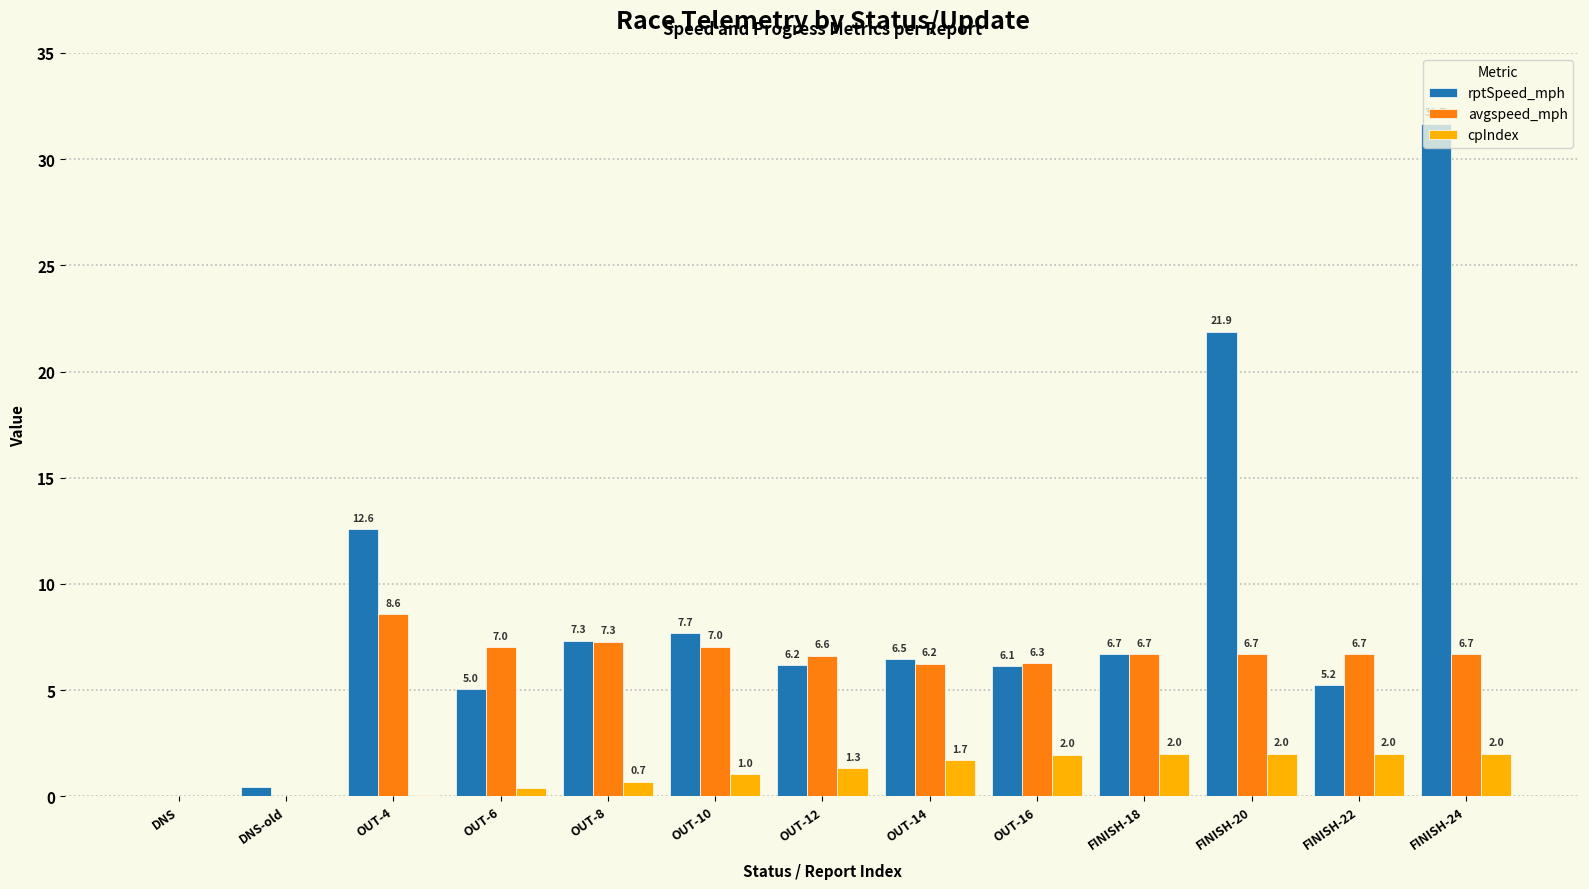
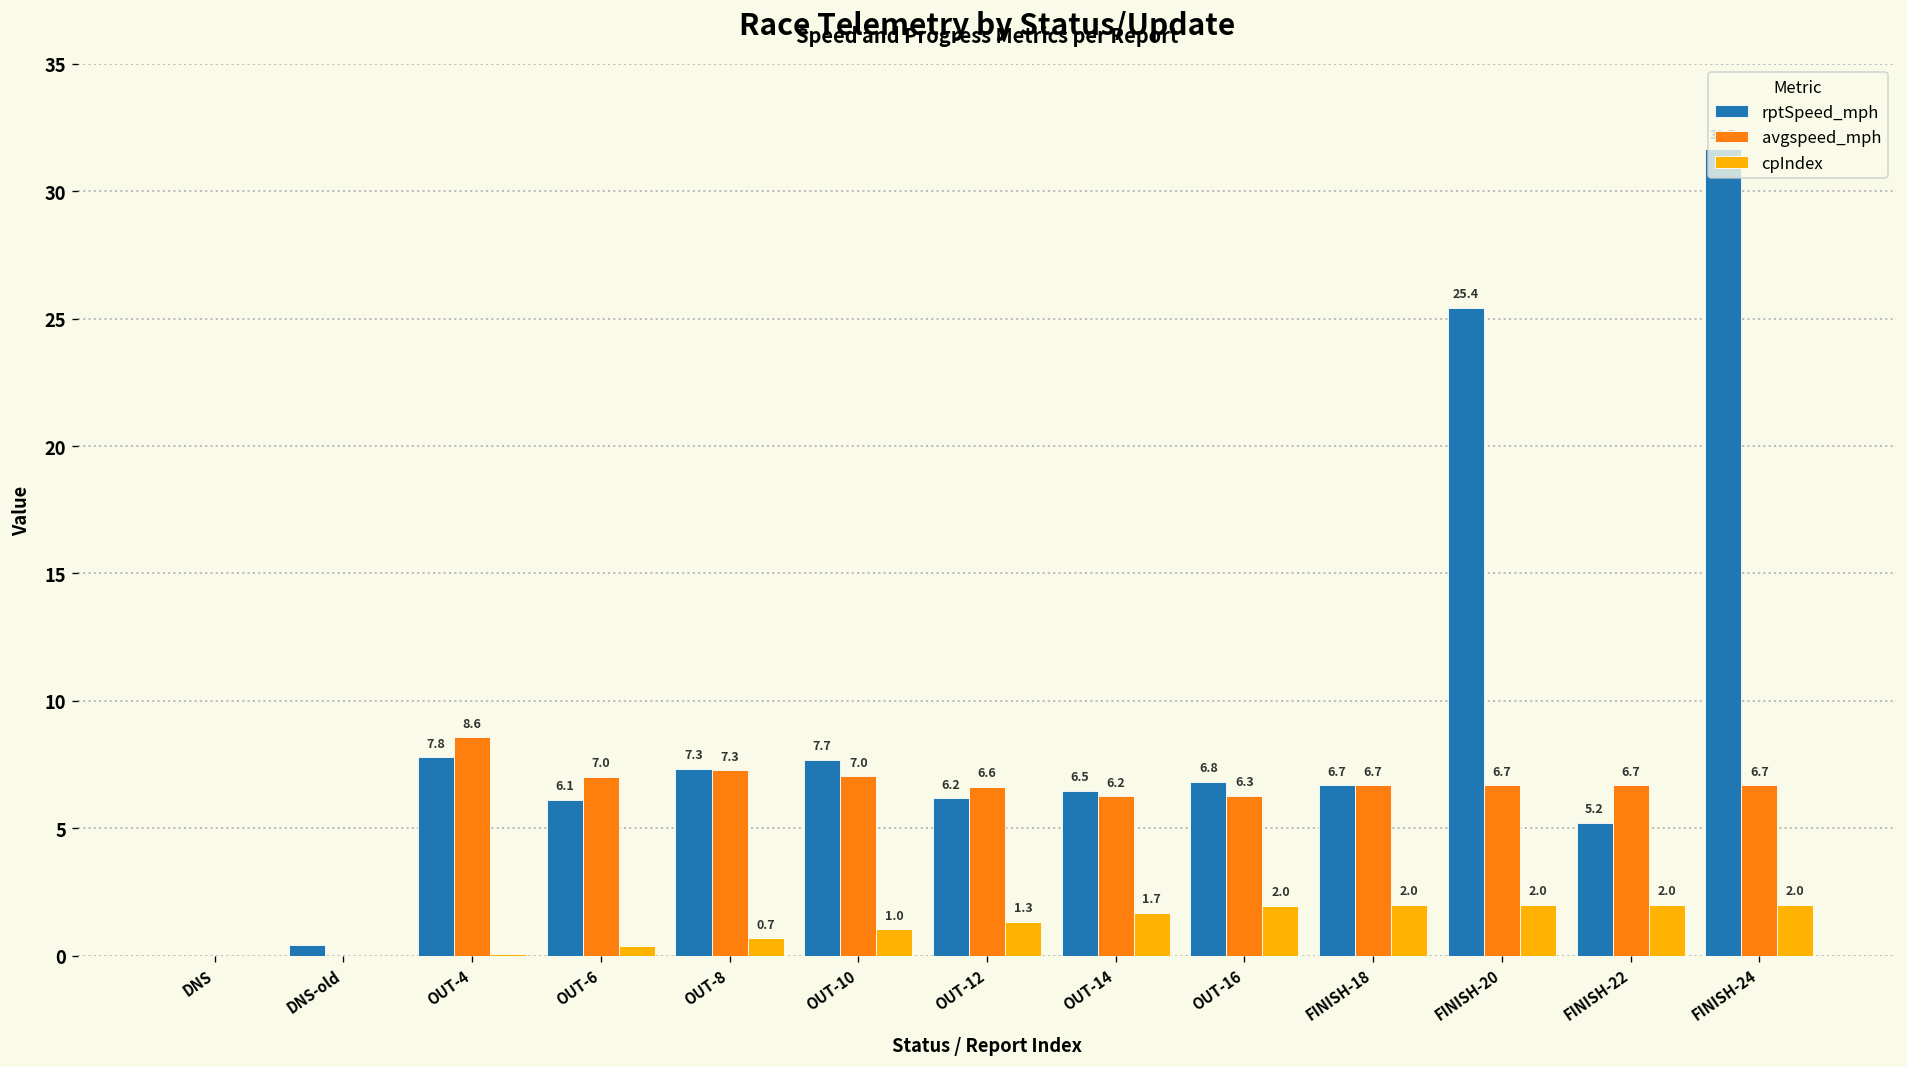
  {
    "rptSpeed_mph": {
-     "OUT-4": 12.6,
-     "OUT-6": 5.0,
+     "OUT-4": 7.8,
+     "OUT-6": 6.1,
      "OUT-8": 7.3,
      "OUT-10": 7.7,
      "OUT-12": 6.2,
      "OUT-14": 6.5,
-     "OUT-16": 6.1,
+     "OUT-16": 6.8,
      "FINISH-18": 6.7,
-     "FINISH-20": 21.9,
+     "FINISH-20": 25.4,
      "FINISH-22": 5.2
    }
  }
